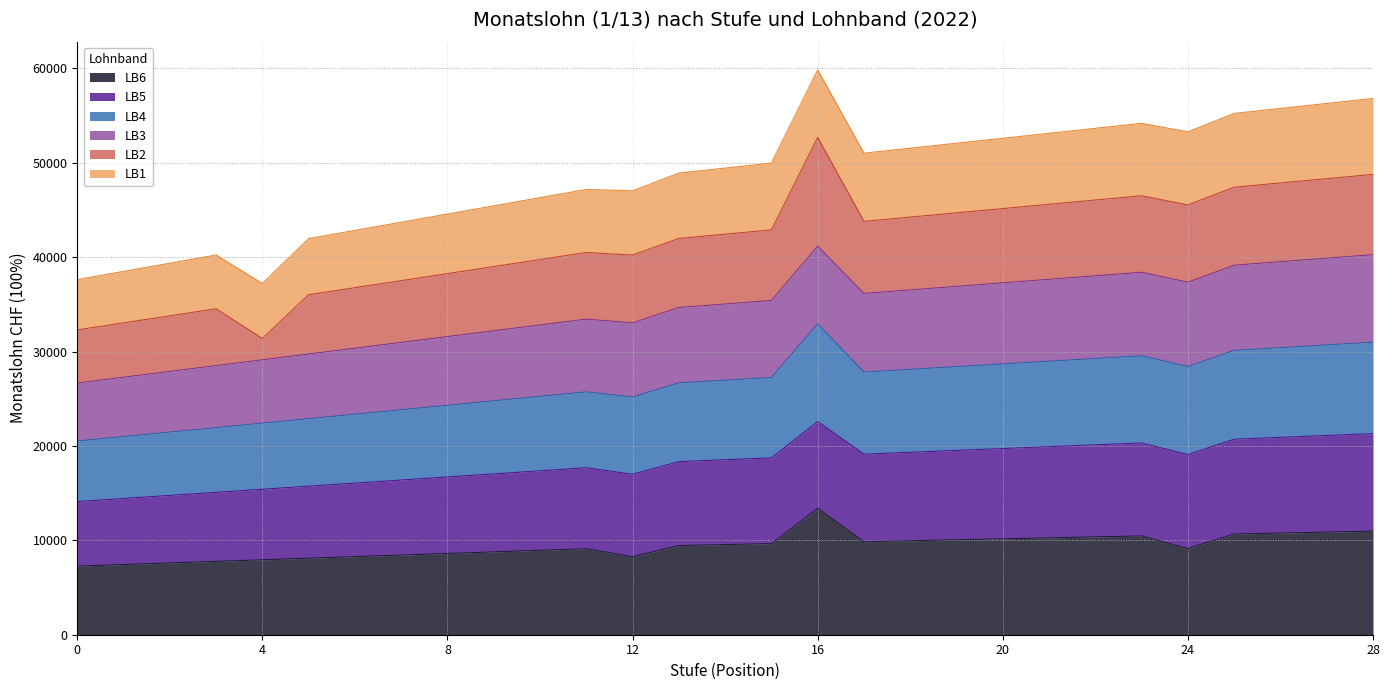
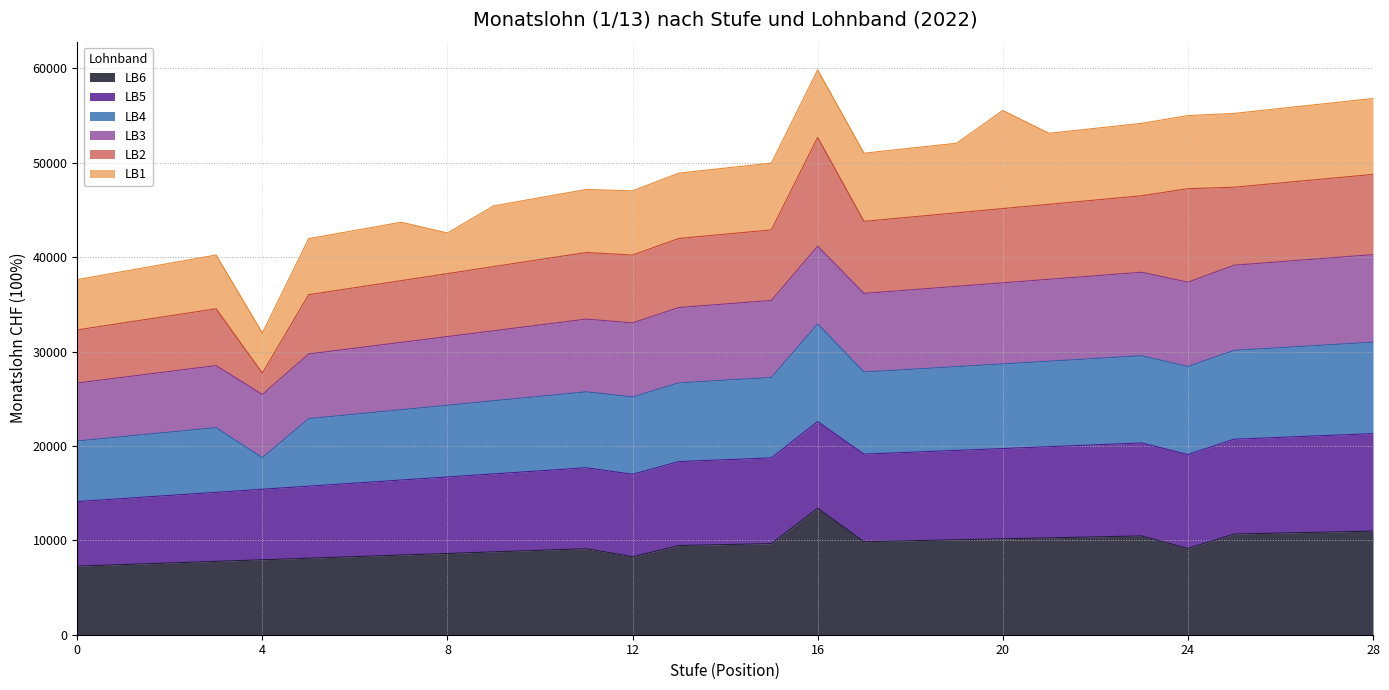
  {
    "LB6": {
      "0": 7000,
      "4": 8000,
      "8": 9000,
      "12": 8000,
      "16": 13000,
      "20": 10000,
      "24": 9000,
      "28": 11000
    },
    "LB4": {
      "0": 6000,
-     "4": 7000,
+     "4": 3000,
      "8": 8000,
      "12": 8000,
      "16": 10000,
      "20": 9000,
      "24": 9000,
      "28": 10000
    },
    "LB2": {
      "0": 6000,
      "4": 2000,
      "8": 7000,
      "12": 7000,
      "16": 12000,
      "20": 8000,
-     "24": 8000,
+     "24": 10000,
      "28": 8000
    },
    "LB1": {
      "0": 5000,
-     "4": 6000,
-     "8": 6000,
+     "4": 4000,
+     "8": 4000,
      "12": 7000,
      "16": 7000,
-     "20": 7000,
+     "20": 10000,
      "24": 8000,
      "28": 8000
    }
  }
